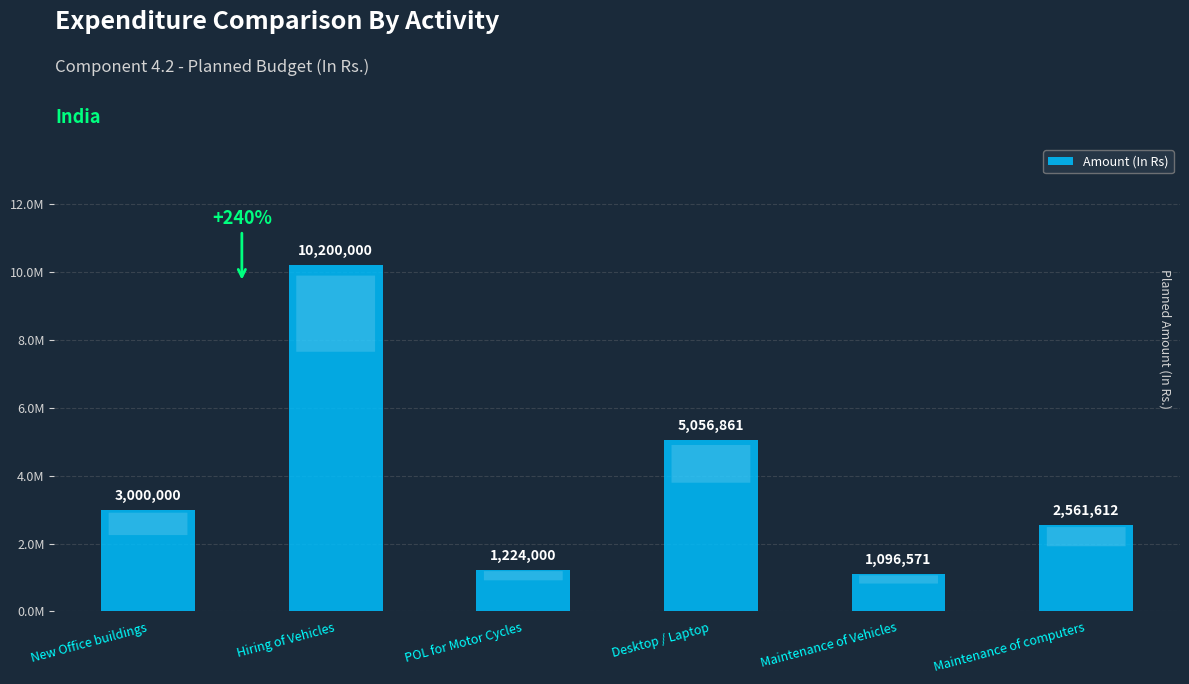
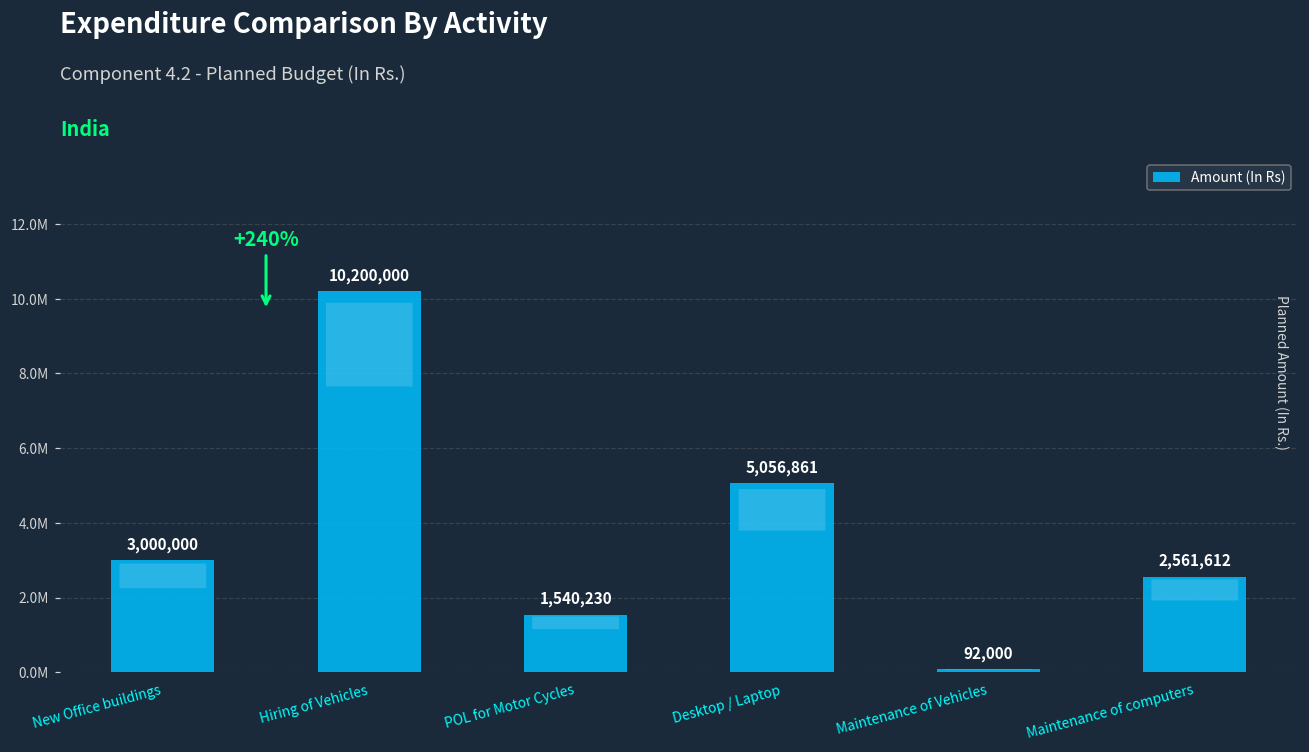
  {
    "New Office buildings": "3,000,000",
    "Hiring of Vehicles": "10,200,000",
-   "POL for Motor Cycles": "1,224,000",
+   "POL for Motor Cycles": "1,540,230",
    "Desktop / Laptop": "5,056,861",
-   "Maintenance of Vehicles": "1,096,571",
+   "Maintenance of Vehicles": "92,000",
    "Maintenance of computers": "2,561,612"
  }
